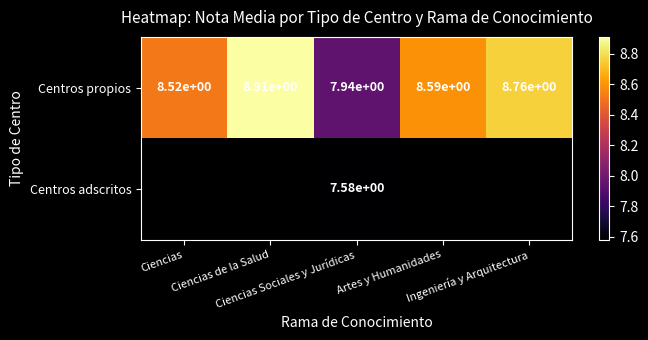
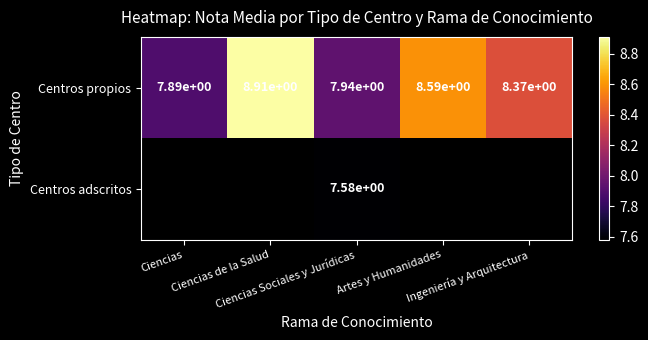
  {
    "Centros propios": {
-     "Ciencias": "8.52e+00",
+     "Ciencias": "7.89e+00",
      "Ciencias de la Salud": "8.91e+00",
      "Ciencias Sociales y Jurídicas": "7.94e+00",
      "Artes y Humanidades": "8.59e+00",
-     "Ingeniería y Arquitectura": "8.76e+00"
+     "Ingeniería y Arquitectura": "8.37e+00"
    },
    "Centros adscritos": {
      "Ciencias Sociales y Jurídicas": "7.58e+00"
    }
  }
